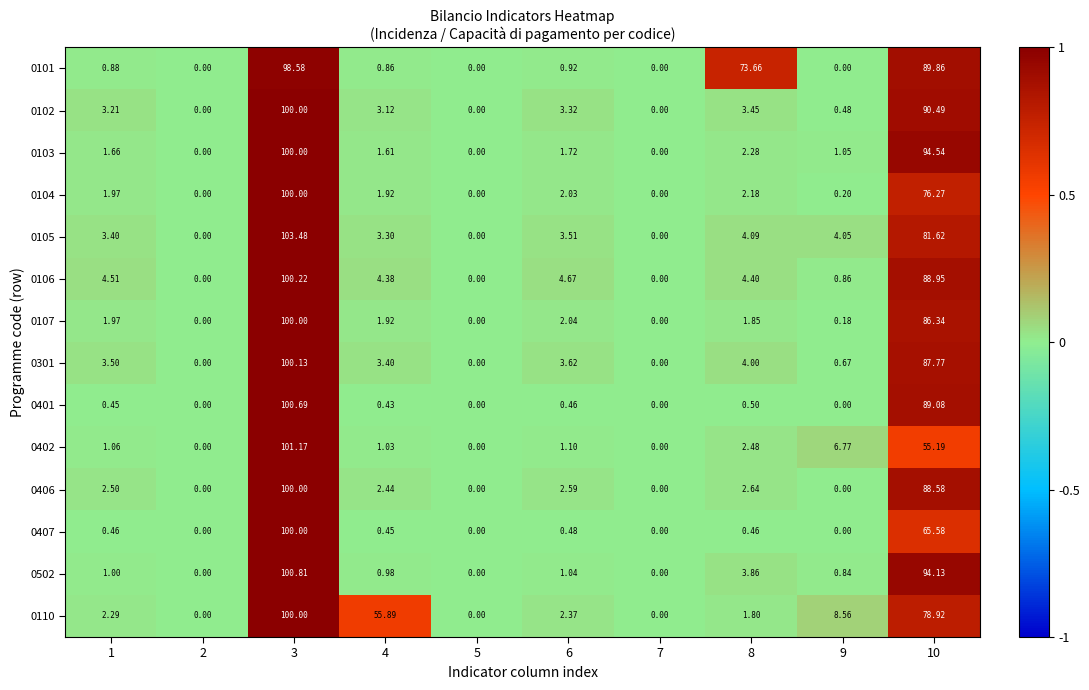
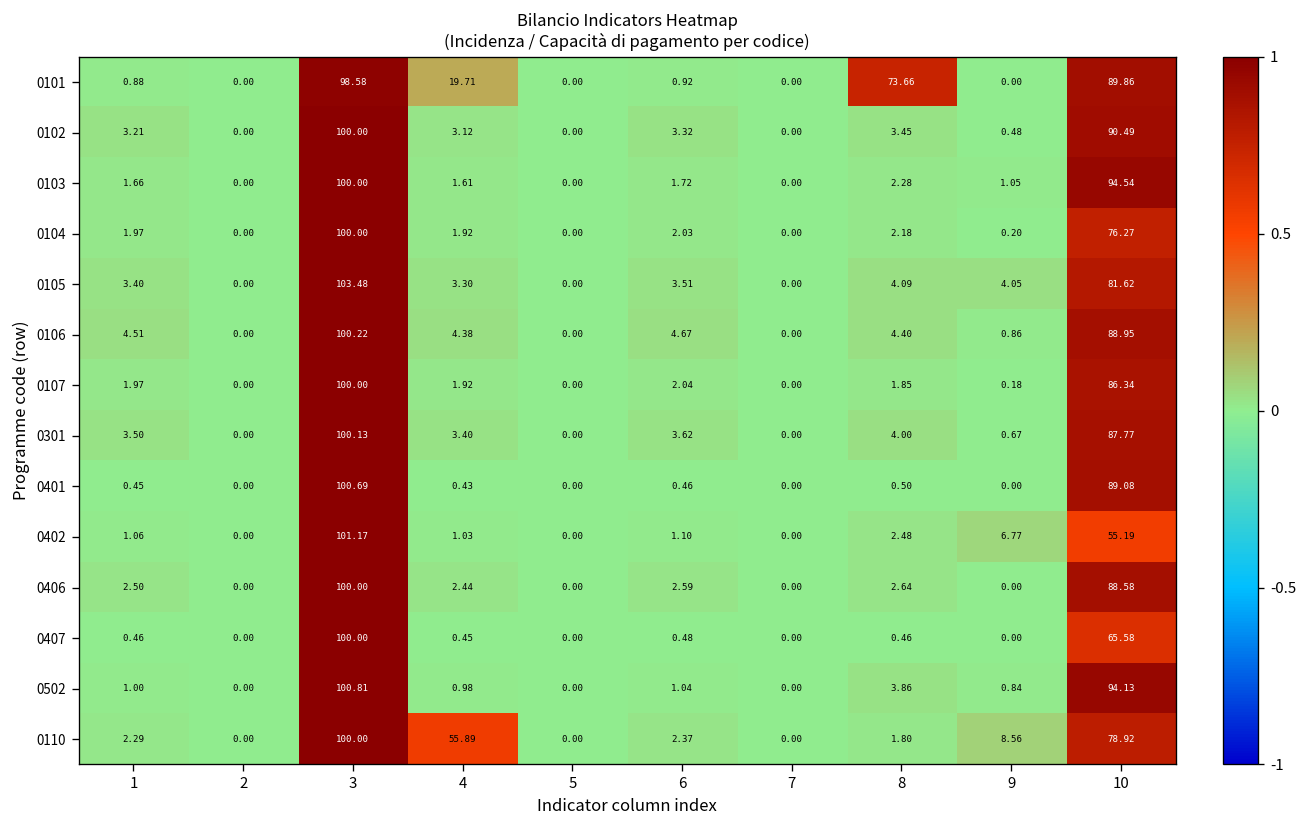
  {
    "0101": {
      "1": 0.88,
      "2": 0.00,
      "3": 98.58,
-     "4": 0.86,
+     "4": 19.71,
      "5": 0.00,
      "6": 0.92,
      "7": 0.00,
      "8": 73.66,
      "9": 0.00,
      "10": 89.86
    },
    "0102": {
      "1": 3.21,
      "2": 0.00,
      "3": 100.00,
      "4": 3.12,
      "5": 0.00,
      "6": 3.32,
      "7": 0.00,
      "8": 3.45,
      "9": 0.48,
      "10": 90.49
    },
    "0103": {
      "1": 1.66,
      "2": 0.00,
      "3": 100.00,
      "4": 1.61,
      "5": 0.00,
      "6": 1.72,
      "7": 0.00,
      "8": 2.28,
      "9": 1.05,
      "10": 94.54
    },
    "0104": {
      "1": 1.97,
      "2": 0.00,
      "3": 100.00,
      "4": 1.92,
      "5": 0.00,
      "6": 2.03,
      "7": 0.00,
      "8": 2.18,
      "9": 0.20,
      "10": 76.27
    },
    "0105": {
      "1": 3.40,
      "2": 0.00,
      "3": 103.48,
      "4": 3.30,
      "5": 0.00,
      "6": 3.51,
      "7": 0.00,
      "8": 4.09,
      "9": 4.05,
      "10": 81.62
    },
    "0106": {
      "1": 4.51,
      "2": 0.00,
      "3": 100.22,
      "4": 4.38,
      "5": 0.00,
      "6": 4.67,
      "7": 0.00,
      "8": 4.40,
      "9": 0.86,
      "10": 88.95
    },
    "0107": {
      "1": 1.97,
      "2": 0.00,
      "3": 100.00,
      "4": 1.92,
      "5": 0.00,
      "6": 2.04,
      "7": 0.00,
      "8": 1.85,
      "9": 0.18,
      "10": 86.34
    },
    "0301": {
      "1": 3.50,
      "2": 0.00,
      "3": 100.13,
      "4": 3.40,
      "5": 0.00,
      "6": 3.62,
      "7": 0.00,
      "8": 4.00,
      "9": 0.67,
      "10": 87.77
    },
    "0401": {
      "1": 0.45,
      "2": 0.00,
      "3": 100.69,
      "4": 0.43,
      "5": 0.00,
      "6": 0.46,
      "7": 0.00,
      "8": 0.50,
      "9": 0.00,
      "10": 89.08
    },
    "0402": {
      "1": 1.06,
      "2": 0.00,
      "3": 101.17,
      "4": 1.03,
      "5": 0.00,
      "6": 1.10,
      "7": 0.00,
      "8": 2.48,
      "9": 6.77,
      "10": 55.19
    },
    "0406": {
      "1": 2.50,
      "2": 0.00,
      "3": 100.00,
      "4": 2.44,
      "5": 0.00,
      "6": 2.59,
      "7": 0.00,
      "8": 2.64,
      "9": 0.00,
      "10": 88.58
    },
    "0407": {
      "1": 0.46,
      "2": 0.00,
      "3": 100.00,
      "4": 0.45,
      "5": 0.00,
      "6": 0.48,
      "7": 0.00,
      "8": 0.46,
      "9": 0.00,
      "10": 65.58
    },
    "0502": {
      "1": 1.00,
      "2": 0.00,
      "3": 100.81,
      "4": 0.98,
      "5": 0.00,
      "6": 1.04,
      "7": 0.00,
      "8": 3.86,
      "9": 0.84,
      "10": 94.13
    },
    "0110": {
      "1": 2.29,
      "2": 0.00,
      "3": 100.00,
      "4": 55.89,
      "5": 0.00,
      "6": 2.37,
      "7": 0.00,
      "8": 1.80,
      "9": 8.56,
      "10": 78.92
    }
  }
